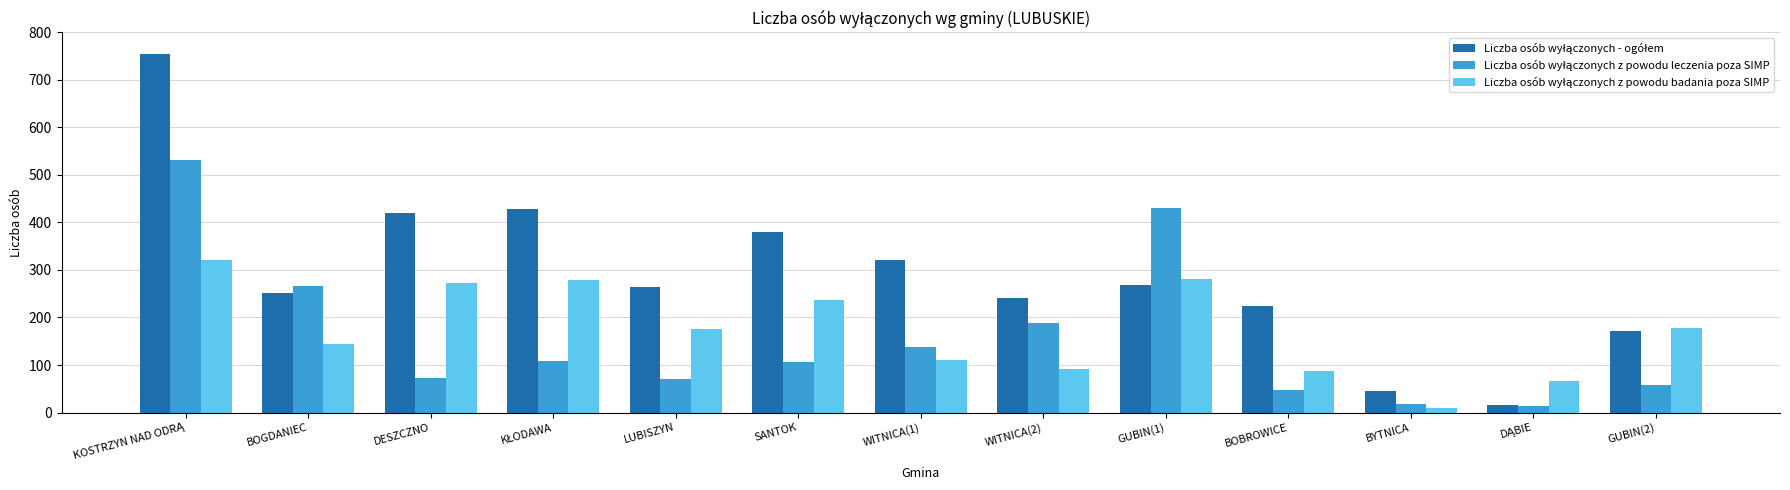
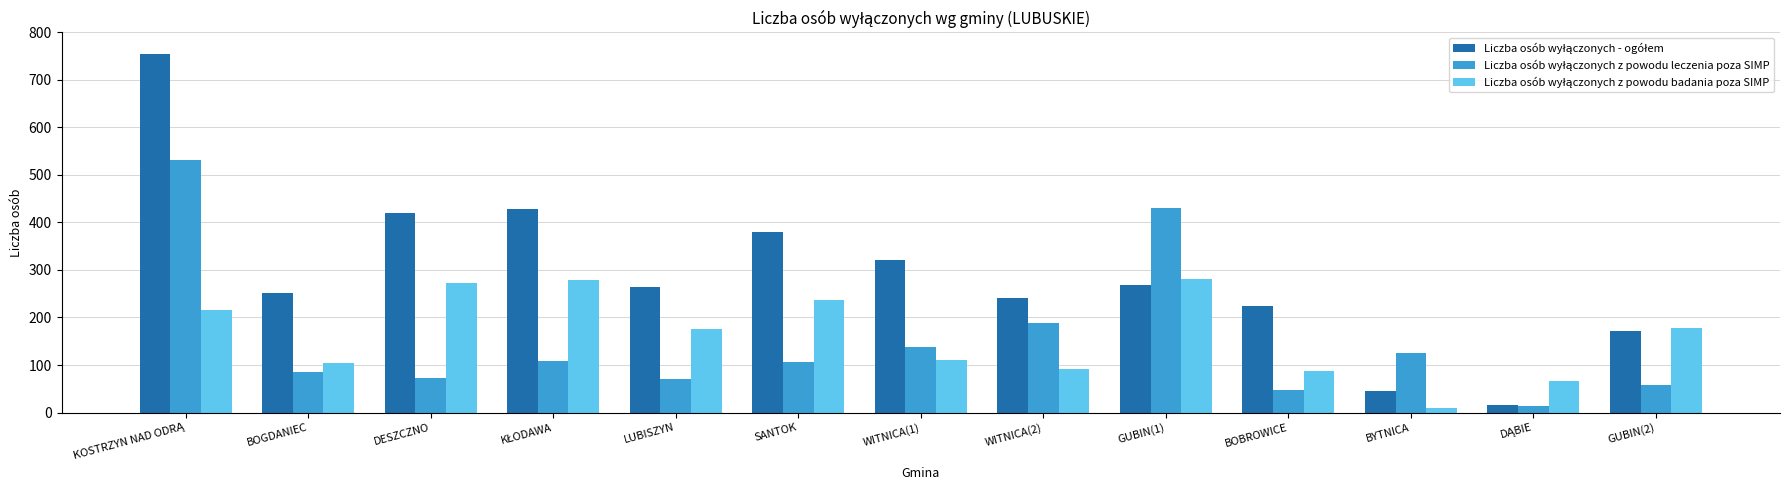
  {
    "Liczba osób wyłączonych - ogółem": {
      "KOSTRZYN NAD ODRĄ": 760,
      "BOGDANIEC": 250,
      "DESZCZNO": 420,
      "KŁODAWA": 430,
      "LUBISZYN": 260,
      "SANTOK": 380,
      "WITNICA(1)": 320,
      "WITNICA(2)": 240,
      "GUBIN(1)": 270,
      "BOBROWICE": 230,
      "BYTNICA": 50,
      "DĄBIE": 20,
      "GUBIN(2)": 170
    },
    "Liczba osób wyłączonych z powodu leczenia poza SIMP": {
      "KOSTRZYN NAD ODRĄ": 530,
-     "BOGDANIEC": 270,
+     "BOGDANIEC": 90,
      "DESZCZNO": 70,
      "KŁODAWA": 110,
      "LUBISZYN": 70,
      "SANTOK": 110,
      "WITNICA(1)": 140,
      "WITNICA(2)": 190,
      "GUBIN(1)": 430,
      "BOBROWICE": 50,
-     "BYTNICA": 20,
+     "BYTNICA": 130,
      "DĄBIE": 10,
      "GUBIN(2)": 60
    },
    "Liczba osób wyłączonych z powodu badania poza SIMP": {
-     "KOSTRZYN NAD ODRĄ": 320,
-     "BOGDANIEC": 140,
+     "KOSTRZYN NAD ODRĄ": 220,
+     "BOGDANIEC": 100,
      "DESZCZNO": 270,
      "KŁODAWA": 280,
      "LUBISZYN": 180,
      "SANTOK": 240,
      "WITNICA(1)": 110,
      "WITNICA(2)": 90,
      "GUBIN(1)": 280,
      "BOBROWICE": 90,
      "BYTNICA": 10,
      "DĄBIE": 70,
      "GUBIN(2)": 180
    }
  }
